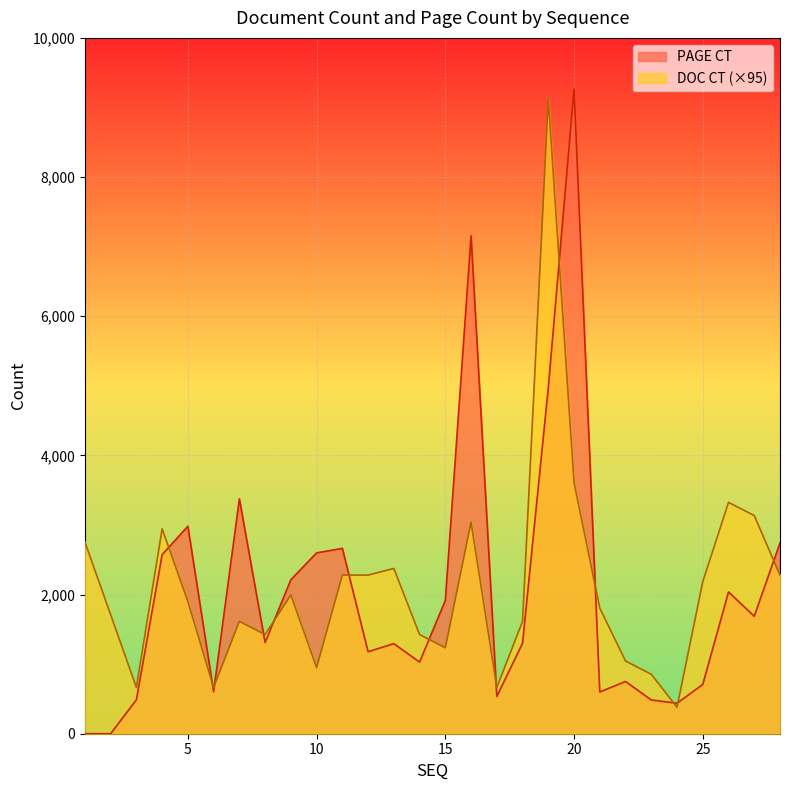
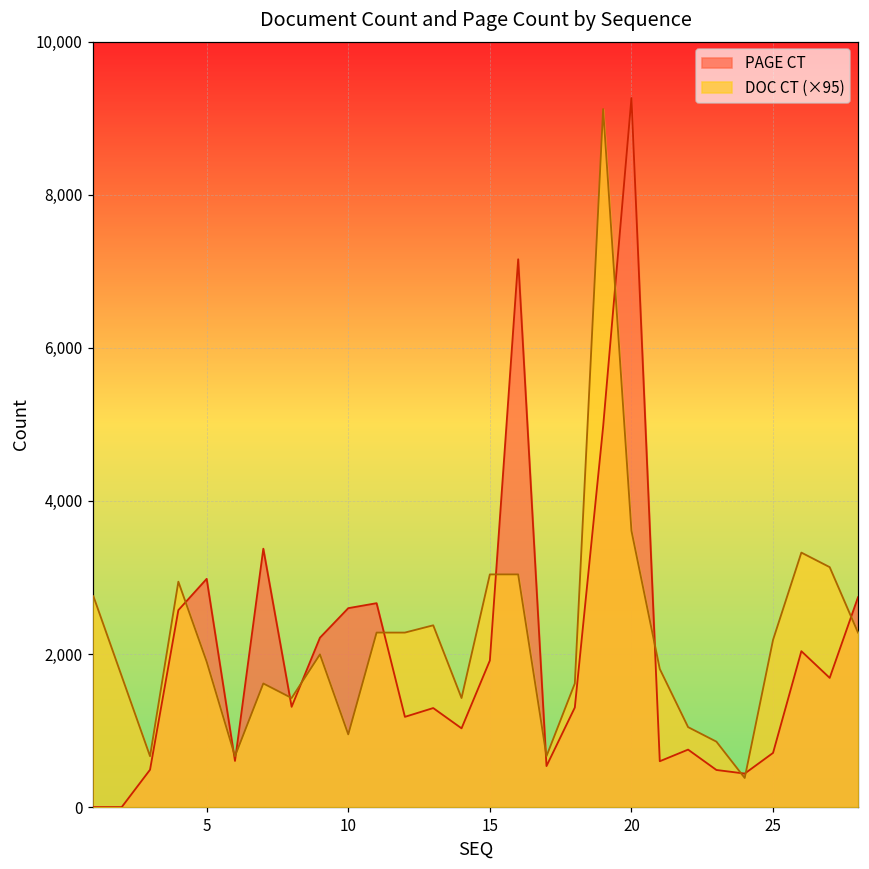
  {
    "PAGE CT": {
      "5": "3,000",
      "10": "2,600",
      "15": "1,900",
      "20": "9,300",
      "25": "700"
    },
    "DOC CT (×95)": {
      "5": "1,900",
      "10": "1,000",
-     "15": "1,200",
+     "15": "3,000",
      "20": "3,600",
      "25": "2,200"
    }
  }
